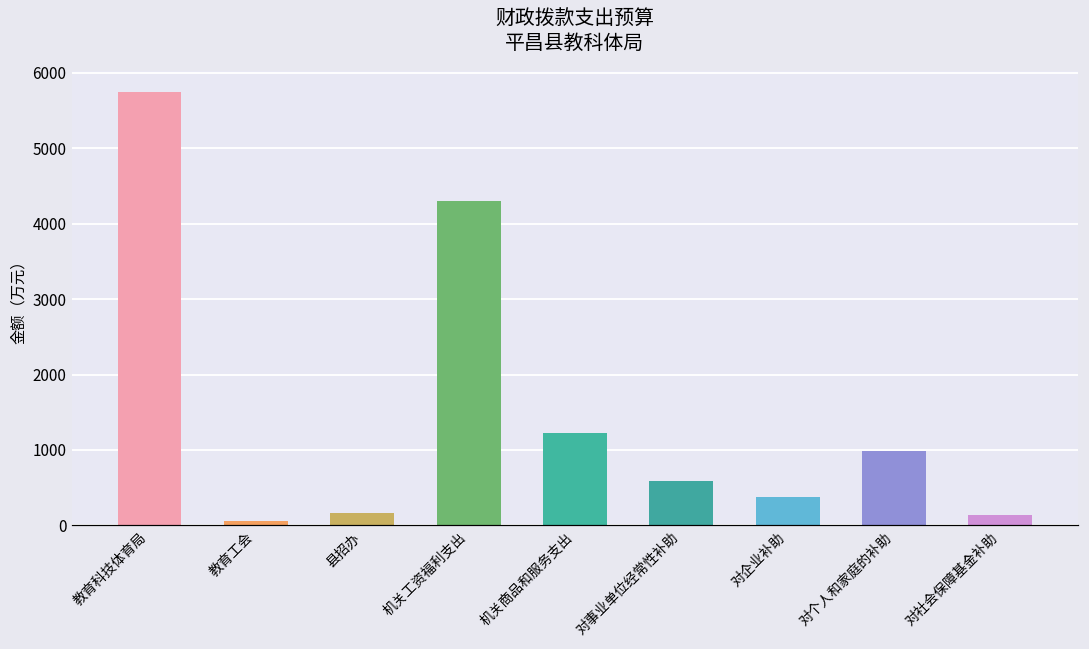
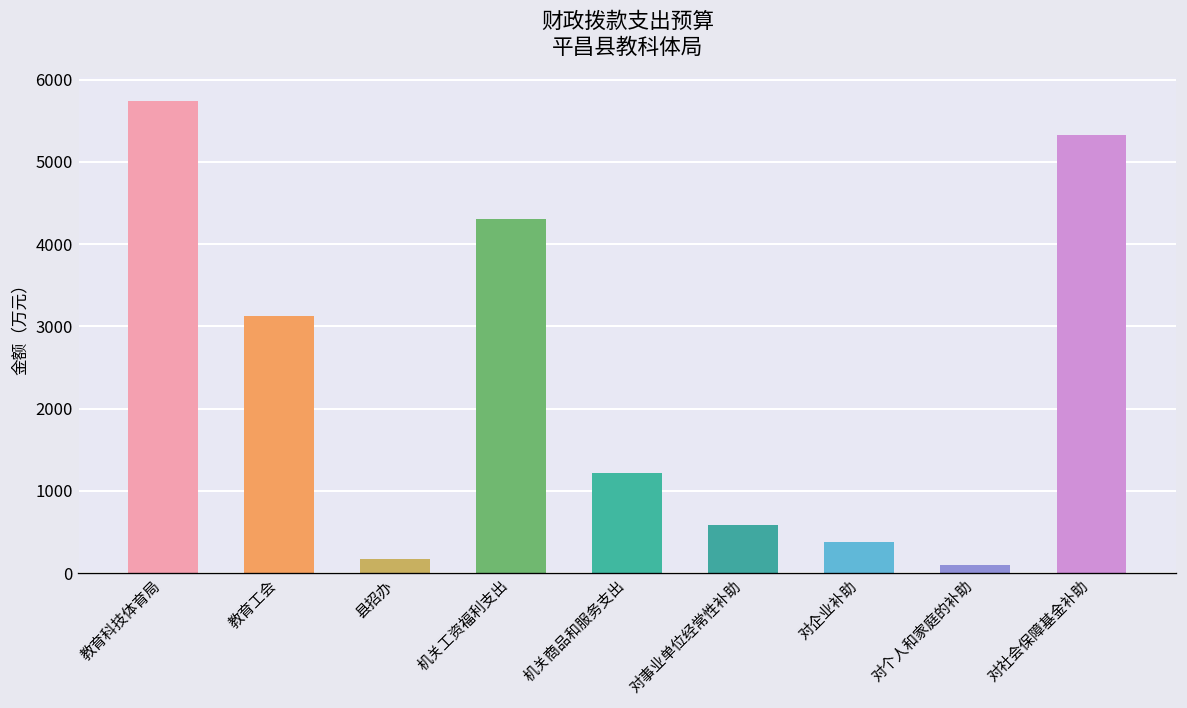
  {
    "教育科技体育局": 5700,
-   "教育工会": 100,
+   "教育工会": 3100,
    "县招办": 200,
    "机关工资福利支出": 4300,
    "机关商品和服务支出": 1200,
    "对事业单位经常性补助": 600,
    "对企业补助": 400,
-   "对个人和家庭的补助": 1000,
-   "对社会保障基金补助": 100
+   "对个人和家庭的补助": 100,
+   "对社会保障基金补助": 5300
  }
